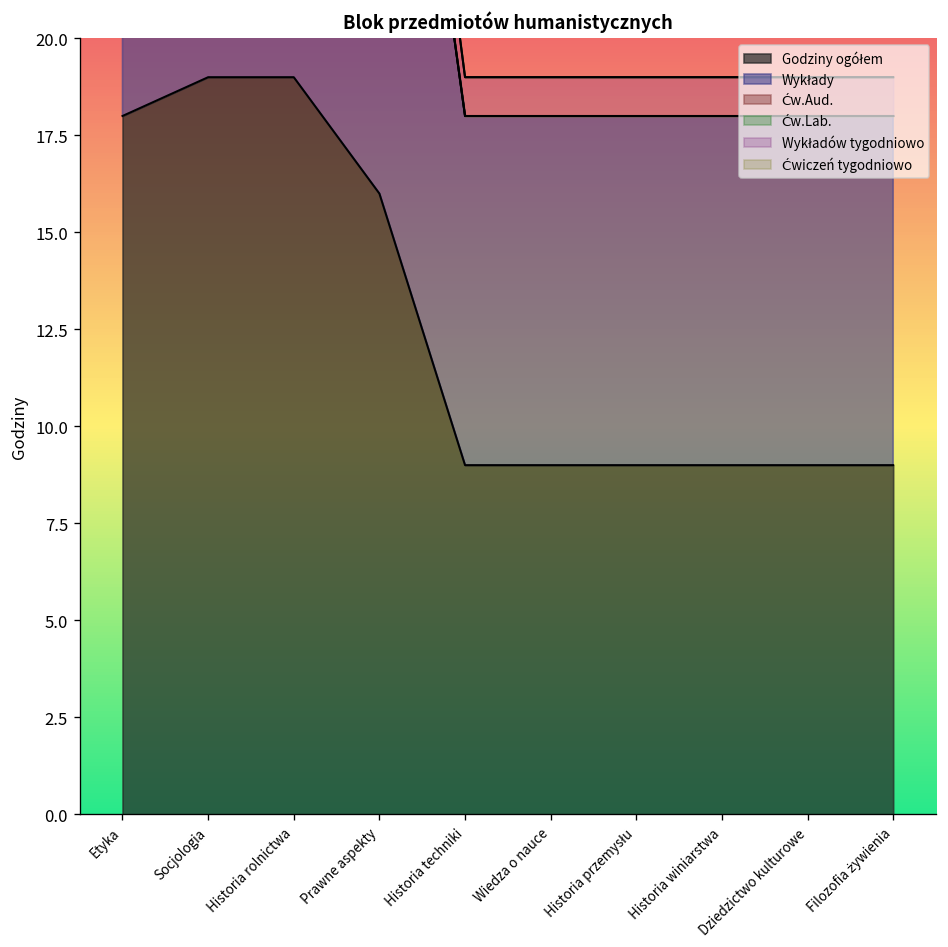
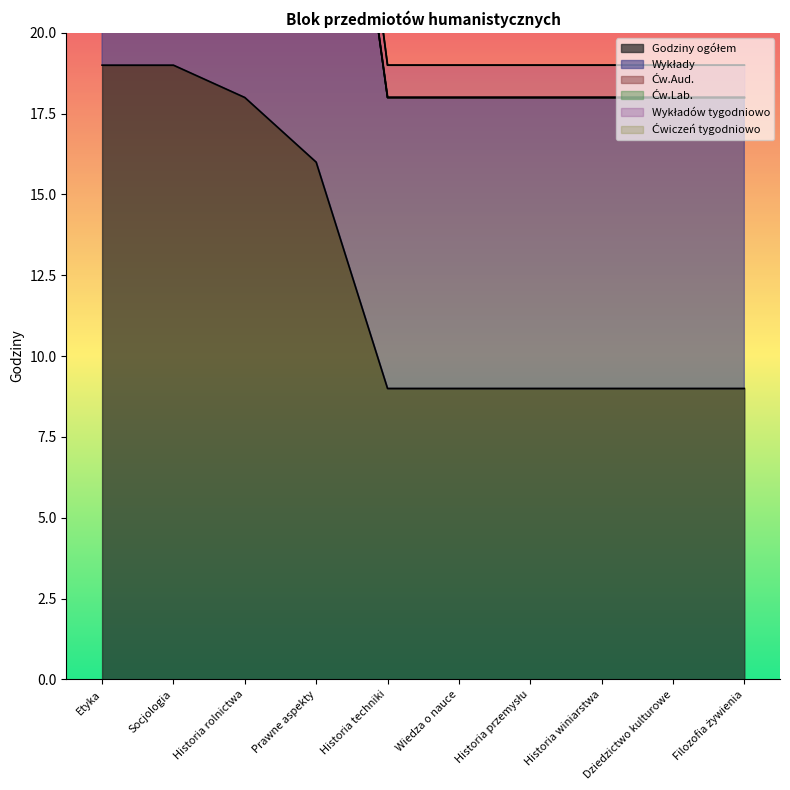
  {
    "Godziny ogółem": {
-     "Etyka": 18,
+     "Etyka": 19,
      "Socjologia": 19,
-     "Historia rolnictwa": 19,
+     "Historia rolnictwa": 18,
      "Prawne aspekty": 16,
      "Historia techniki": 9,
      "Wiedza o nauce": 9,
      "Historia przemysłu": 9,
      "Historia winiarstwa": 9,
      "Dziedzictwo kulturowe": 9,
      "Filozofia żywienia": 9
    }
  }
